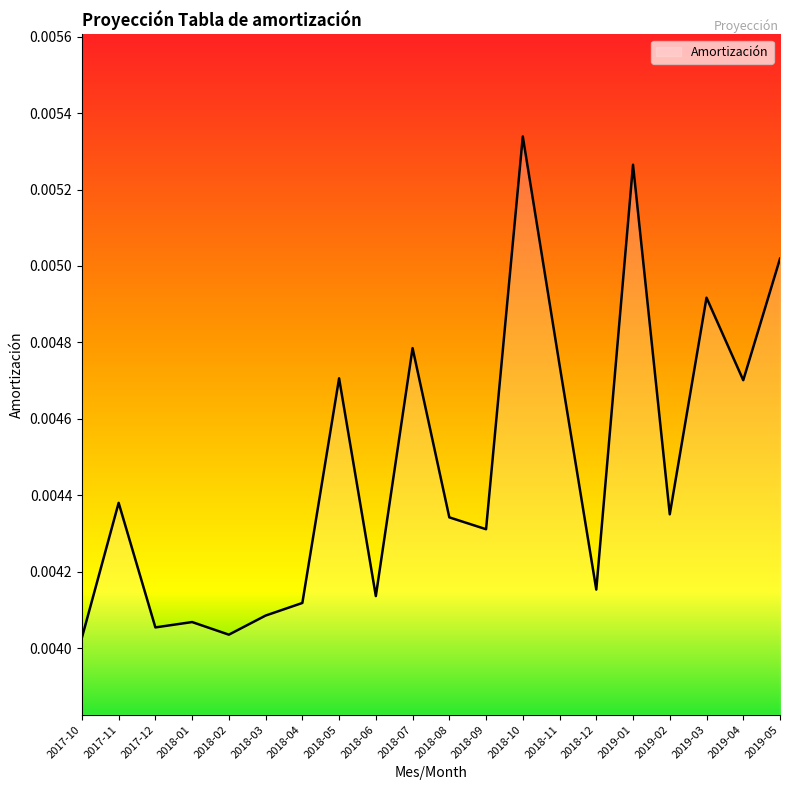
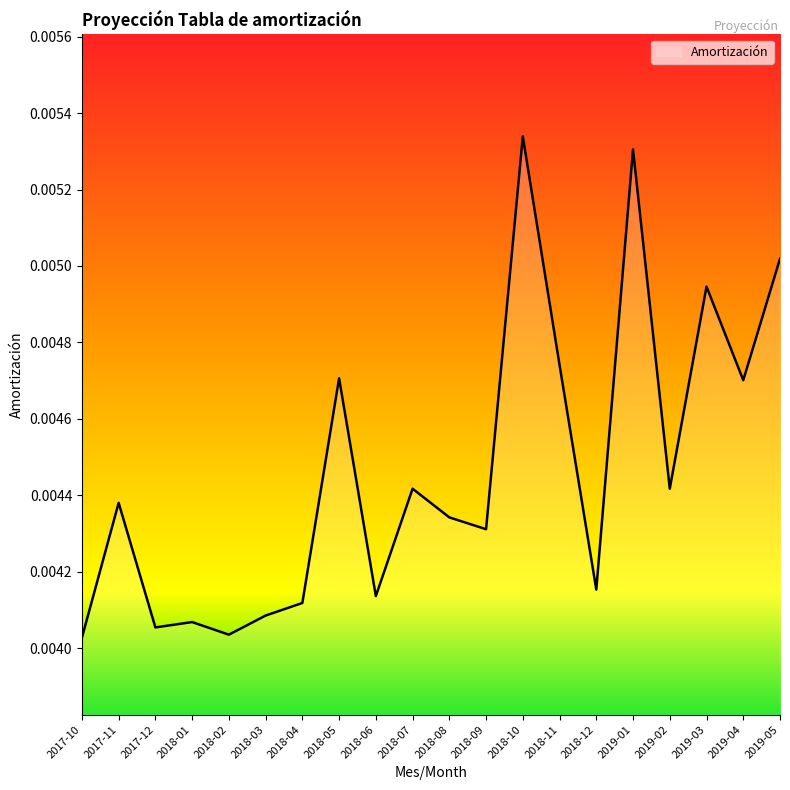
  {
    "2017-10": 0.00403,
    "2017-11": 0.00438,
    "2017-12": 0.00405,
    "2018-01": 0.00407,
    "2018-02": 0.00404,
    "2018-03": 0.00409,
    "2018-04": 0.00412,
    "2018-05": 0.00471,
    "2018-06": 0.00414,
-   "2018-07": 0.00479,
+   "2018-07": 0.00442,
    "2018-08": 0.00434,
    "2018-09": 0.00431,
    "2018-10": 0.00534,
    "2018-11": 0.00474,
    "2018-12": 0.00415,
-   "2019-01": 0.00527,
-   "2019-02": 0.00435,
-   "2019-03": 0.00492,
+   "2019-01": 0.00531,
+   "2019-02": 0.00442,
+   "2019-03": 0.00495,
    "2019-04": 0.00470,
    "2019-05": 0.00502
  }
